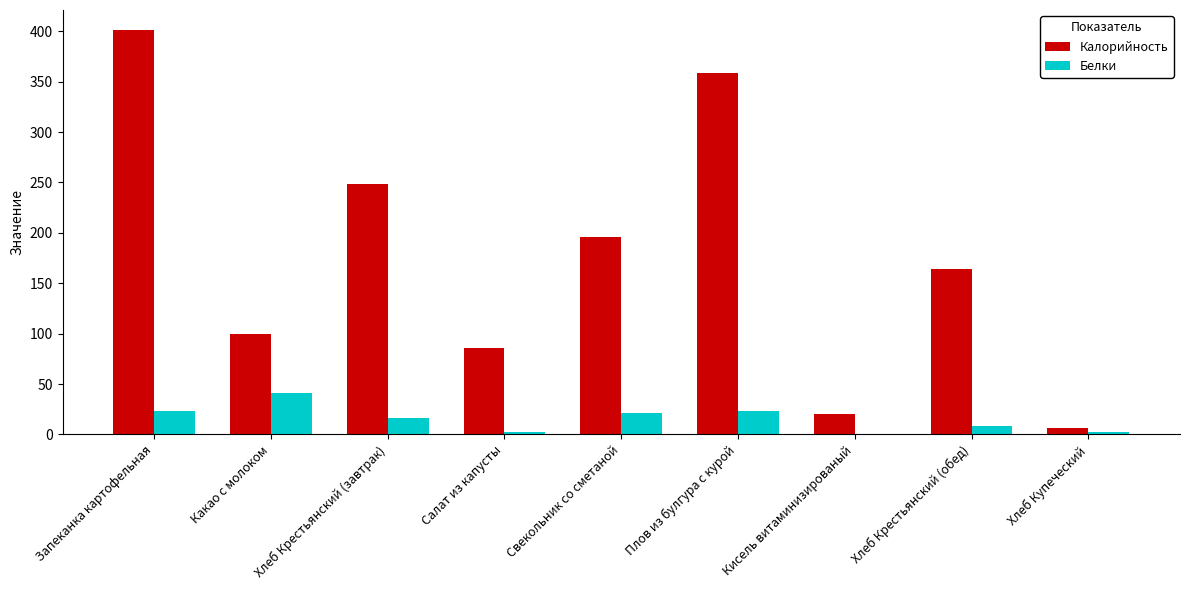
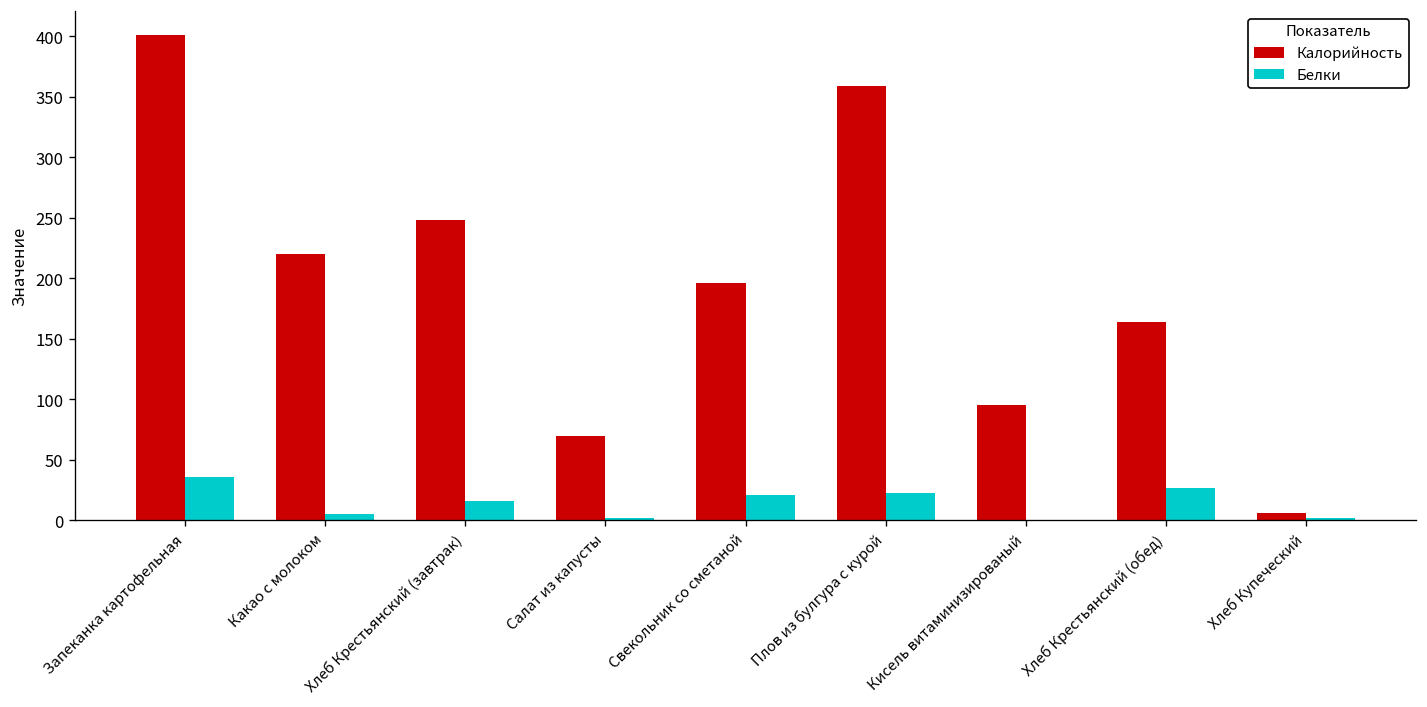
  {
    "Калорийность": {
      "Запеканка картофельная": 401,
-     "Какао с молоком": 100,
+     "Какао с молоком": 220,
      "Хлеб Крестьянский (завтрак)": 248,
-     "Салат из капусты": 86,
+     "Салат из капусты": 70,
      "Свекольник со сметаной": 196,
      "Плов из булгура с курой": 359,
-     "Кисель витаминизированый": 20,
+     "Кисель витаминизированый": 95,
      "Хлеб Крестьянский (обед)": 164,
      "Хлеб Купеческий": 6
    },
    "Белки": {
-     "Запеканка картофельная": 23,
-     "Какао с молоком": 41,
+     "Запеканка картофельная": 36,
+     "Какао с молоком": 5,
      "Хлеб Крестьянский (завтрак)": 16,
      "Свекольник со сметаной": 21,
      "Плов из булгура с курой": 23,
      "Кисель витаминизированый": 0,
-     "Хлеб Крестьянский (обед)": 8
+     "Хлеб Крестьянский (обед)": 27
    }
  }
